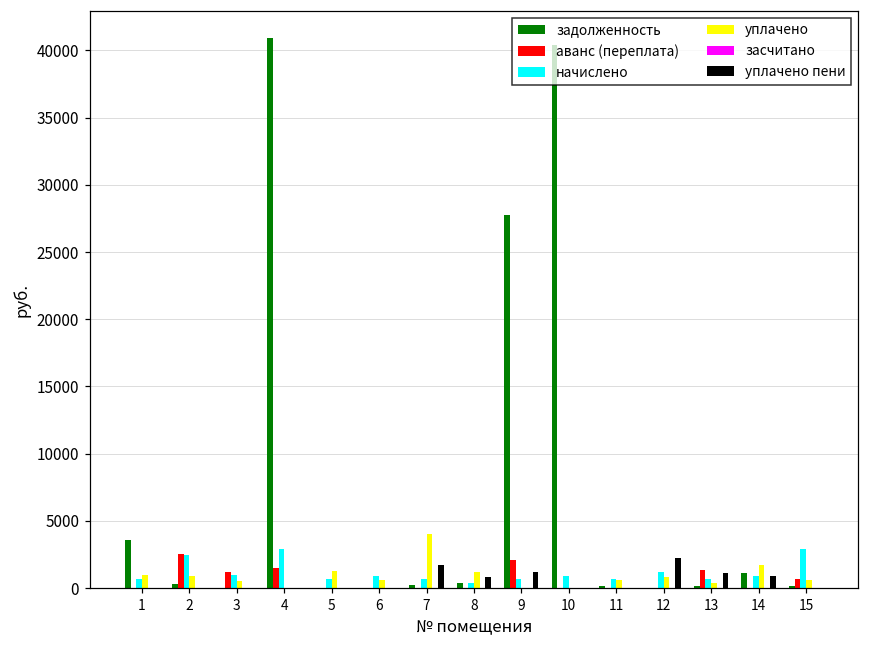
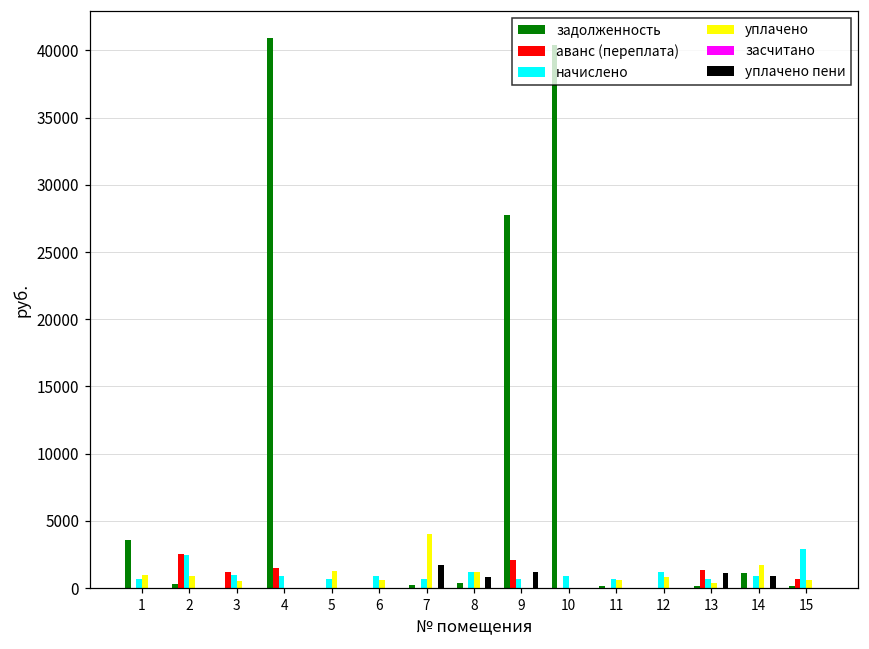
  {
    "задолженность": {
      "1": 3600,
      "2": 300,
      "3": 0,
      "4": 40900,
      "5": 0,
      "6": 0,
      "7": 200,
      "8": 400,
      "9": 27700,
      "14": 1100
    },
    "аванс (переплата)": {
      "1": 0,
      "2": 2600,
      "3": 1200,
      "4": 1500,
      "5": 0,
      "7": 0,
      "8": 0,
      "9": 2100,
      "10": 0,
      "11": 0,
      "12": 0,
      "13": 1300,
      "14": 0,
      "15": 700
    },
    "начислено": {
      "1": 700,
      "2": 2500,
      "3": 1000,
-     "4": 2900,
+     "4": 900,
      "5": 700,
      "6": 900,
      "7": 700,
-     "8": 400,
+     "8": 1200,
      "9": 700,
      "10": 900,
      "11": 700,
      "12": 1200,
      "13": 700,
      "14": 900,
      "15": 2900
    },
    "уплачено": {
      "1": 1000,
      "2": 900,
      "3": 500,
      "4": 0,
      "5": 1300,
      "6": 600,
      "7": 4100,
      "8": 1200,
      "9": 0,
      "10": 0,
      "11": 600,
      "12": 800,
      "13": 400,
      "14": 1700,
      "15": 600
    },
    "засчитано": {
      "1": 0,
      "2": 0,
      "3": 0,
      "4": 0,
      "5": 0,
      "6": 0,
      "7": 0,
      "8": 0,
      "9": 0,
      "10": 0,
      "11": 0,
      "12": 0,
      "13": 0,
      "14": 0,
      "15": 0
    },
    "уплачено пени": {
      "1": 0,
      "2": 0,
      "3": 0,
      "4": 0,
      "5": 0,
      "6": 0,
      "7": 1700,
      "8": 800,
      "9": 1200,
      "10": 0,
      "11": 0,
-     "12": 2300,
+     "12": 0,
      "13": 1100,
      "14": 900,
      "15": 0
    }
  }
